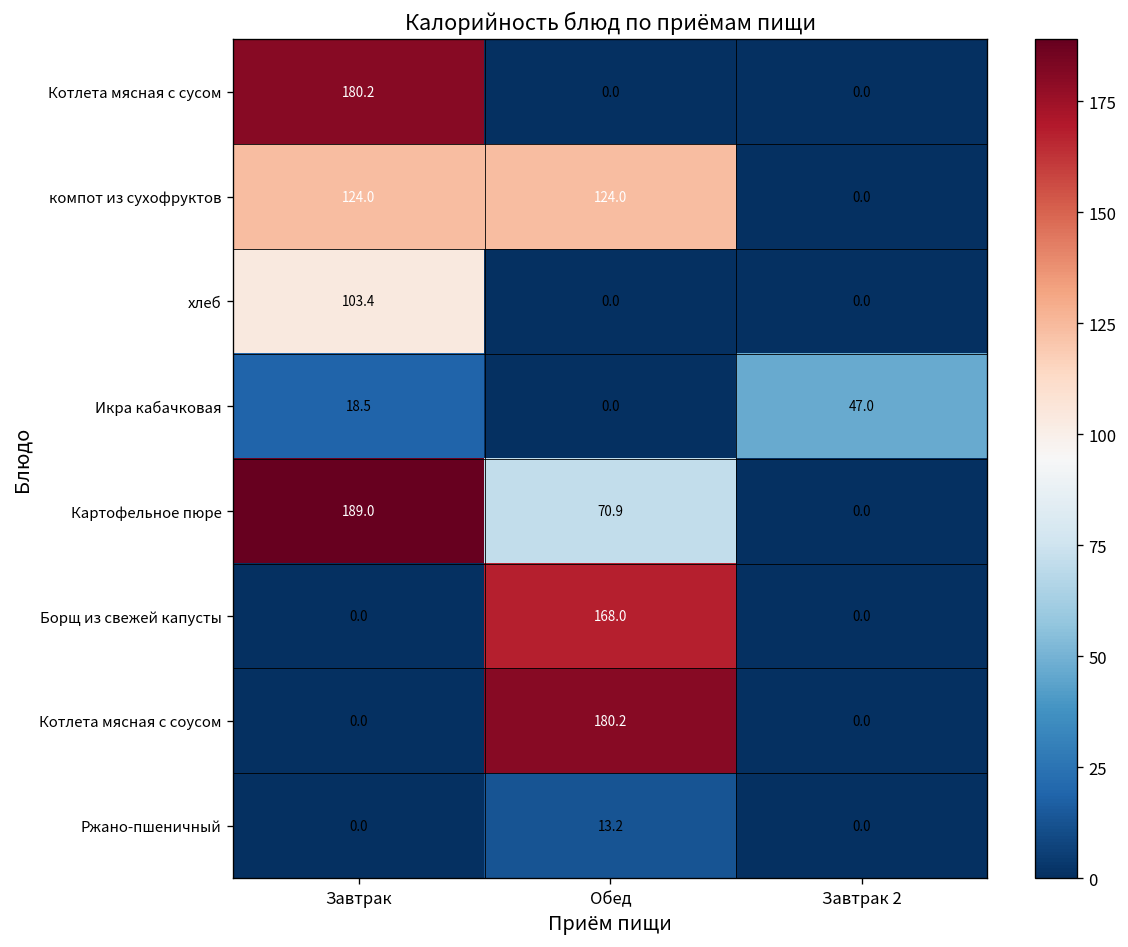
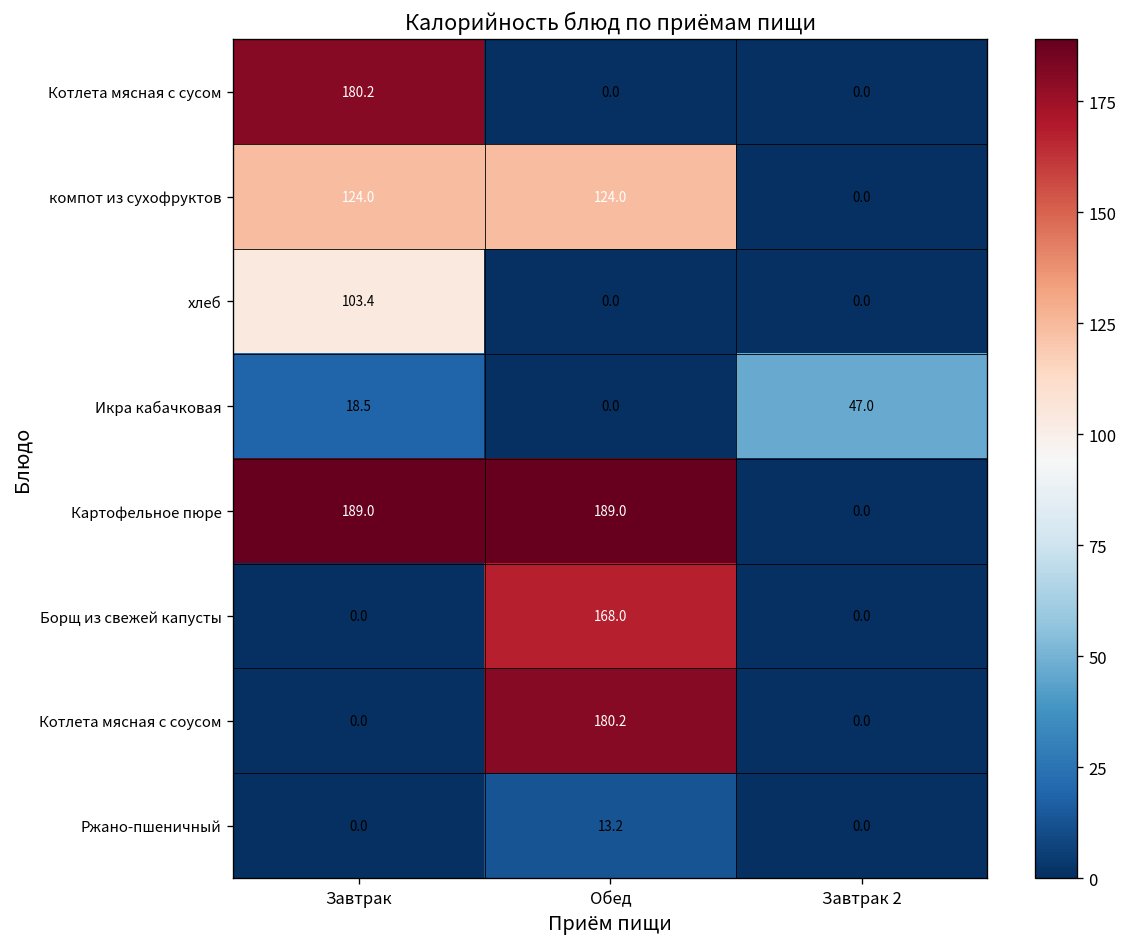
  {
    "Котлета мясная с сусом": {
      "Завтрак": 180.2,
      "Обед": 0.0,
      "Завтрак 2": 0.0
    },
    "компот из сухофруктов": {
      "Завтрак": 124.0,
      "Обед": 124.0,
      "Завтрак 2": 0.0
    },
    "хлеб": {
      "Завтрак": 103.4,
      "Обед": 0.0,
      "Завтрак 2": 0.0
    },
    "Икра кабачковая": {
      "Завтрак": 18.5,
      "Обед": 0.0,
      "Завтрак 2": 47.0
    },
    "Картофельное пюре": {
      "Завтрак": 189.0,
-     "Обед": 70.9,
+     "Обед": 189.0,
      "Завтрак 2": 0.0
    },
    "Борщ из свежей капусты": {
      "Завтрак": 0.0,
      "Обед": 168.0,
      "Завтрак 2": 0.0
    },
    "Котлета мясная с соусом": {
      "Завтрак": 0.0,
      "Обед": 180.2,
      "Завтрак 2": 0.0
    },
    "Ржано-пшеничный": {
      "Завтрак": 0.0,
      "Обед": 13.2,
      "Завтрак 2": 0.0
    }
  }
